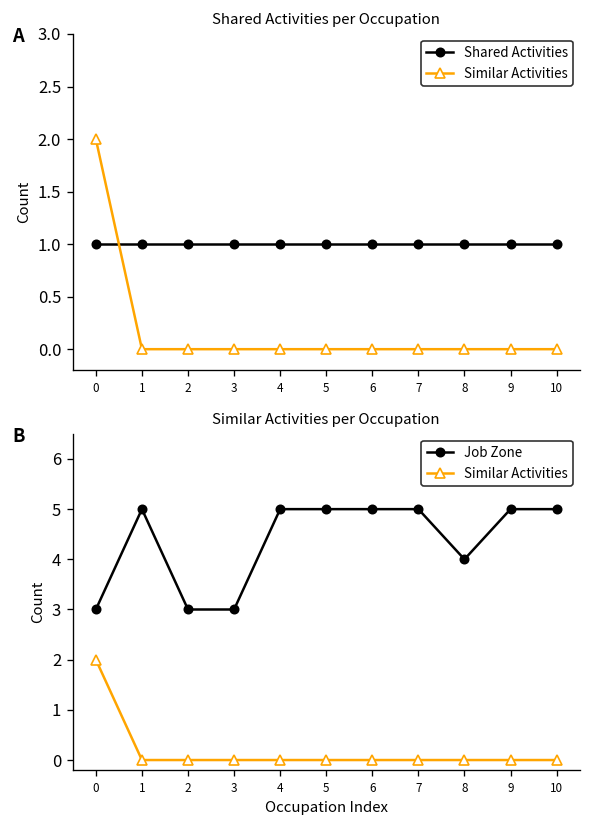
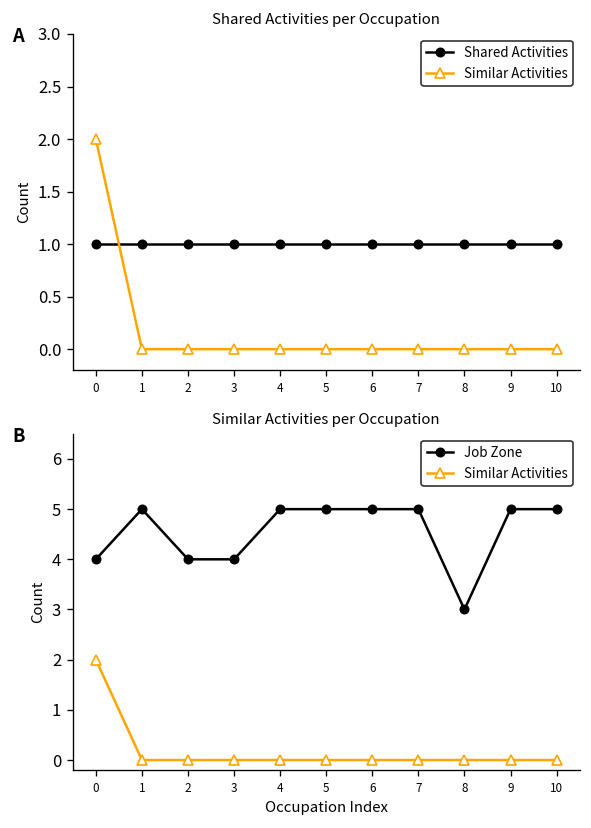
  {
    "Shared Activities per Occupation": {
      "Shared Activities": {
        "0": 1.0,
        "1": 1.0,
        "2": 1.0,
        "3": 1.0,
        "4": 1.0,
        "5": 1.0,
        "6": 1.0,
        "7": 1.0,
        "8": 1.0,
        "9": 1.0,
        "10": 1.0
      },
      "Similar Activities": {
        "0": 2.0,
        "1": 0.0,
        "2": 0.0,
        "3": 0.0,
        "4": 0.0,
        "5": 0.0,
        "6": 0.0,
        "7": 0.0,
        "8": 0.0,
        "9": 0.0,
        "10": 0.0
      }
    },
    "Similar Activities per Occupation": {
      "Job Zone": {
-       "0": 3,
+       "0": 4,
        "1": 5,
-       "2": 3,
-       "3": 3,
+       "2": 4,
+       "3": 4,
        "4": 5,
        "5": 5,
        "6": 5,
        "7": 5,
-       "8": 4,
+       "8": 3,
        "9": 5,
        "10": 5
      },
      "Similar Activities": {
        "0": 2,
        "1": 0,
        "2": 0,
        "3": 0,
        "4": 0,
        "5": 0,
        "6": 0,
        "7": 0,
        "8": 0,
        "9": 0,
        "10": 0
      }
    }
  }
